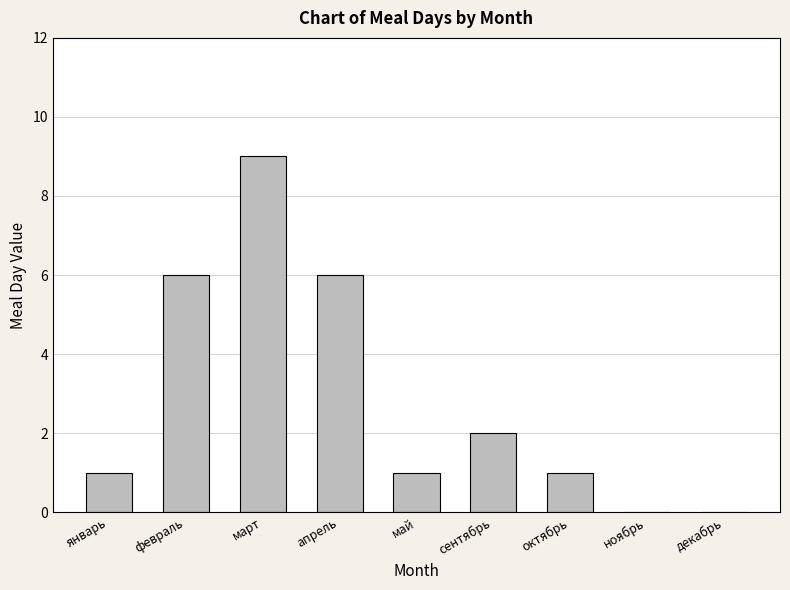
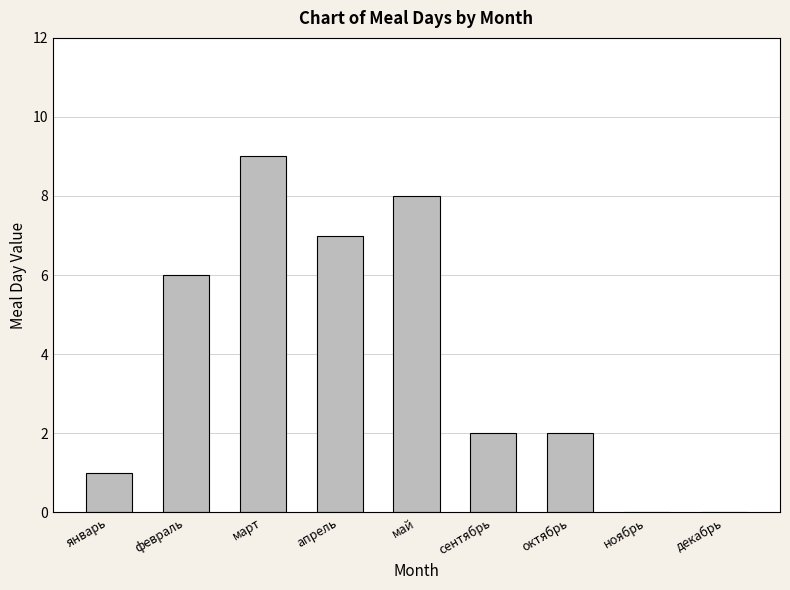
  {
    "январь": 1,
    "февраль": 6,
    "март": 9,
-   "апрель": 6,
-   "май": 1,
+   "апрель": 7,
+   "май": 8,
    "сентябрь": 2,
-   "октябрь": 1,
+   "октябрь": 2,
    "ноябрь": 0,
    "декабрь": 0
  }
